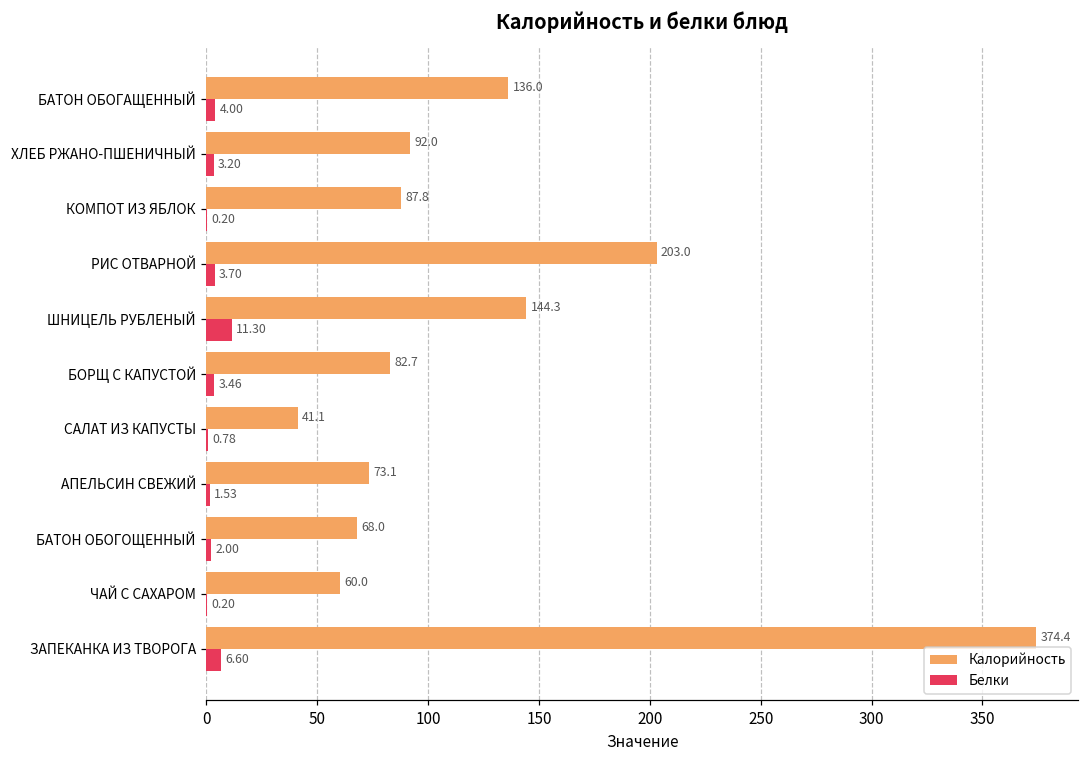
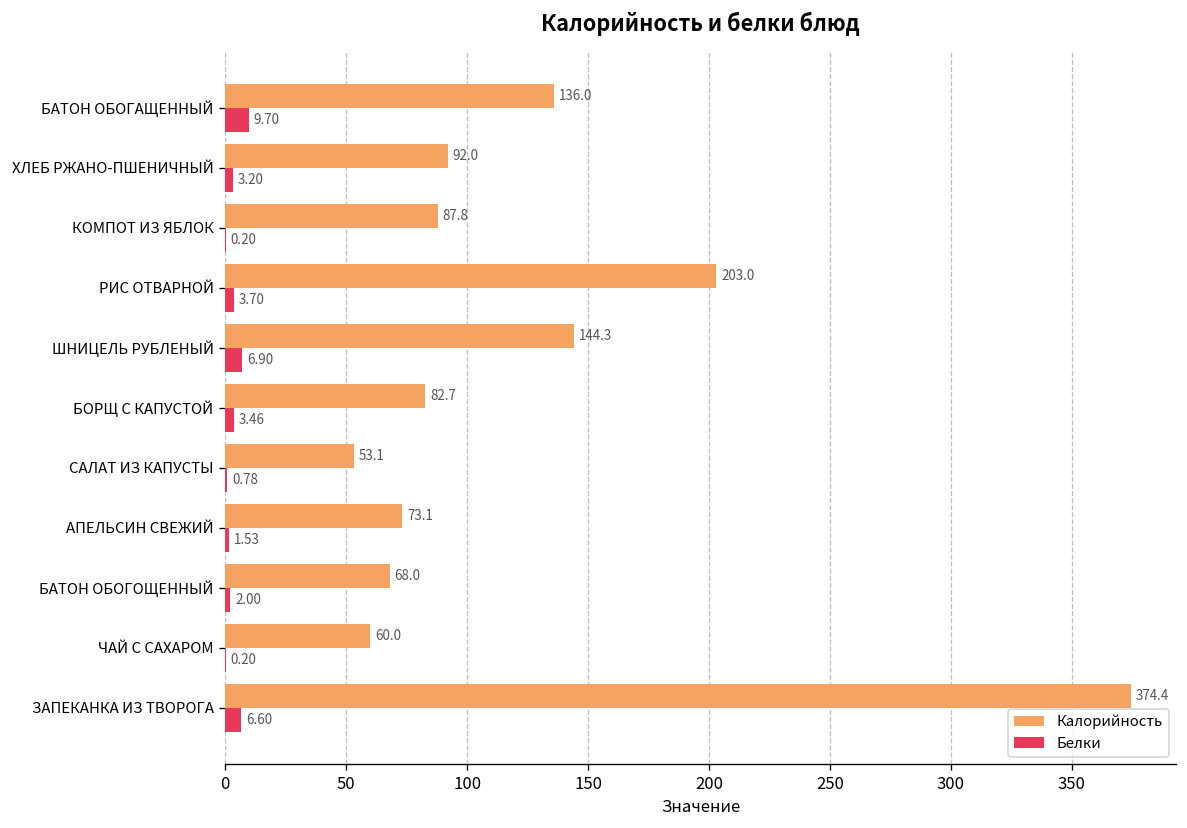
  {
    "Калорийность": {
      "БАТОН ОБОГАЩЕННЫЙ": 136.0,
      "ХЛЕБ РЖАНО-ПШЕНИЧНЫЙ": 92.0,
      "КОМПОТ ИЗ ЯБЛОК": 87.8,
      "РИС ОТВАРНОЙ": 203.0,
      "ШНИЦЕЛЬ РУБЛЕНЫЙ": 144.3,
      "БОРЩ С КАПУСТОЙ": 82.7,
-     "САЛАТ ИЗ КАПУСТЫ": 41.1,
+     "САЛАТ ИЗ КАПУСТЫ": 53.1,
      "АПЕЛЬСИН СВЕЖИЙ": 73.1,
      "БАТОН ОБОГОЩЕННЫЙ": 68.0,
      "ЧАЙ С САХАРОМ": 60.0,
      "ЗАПЕКАНКА ИЗ ТВОРОГА": 374.4
    },
    "Белки": {
-     "БАТОН ОБОГАЩЕННЫЙ": 4.00,
+     "БАТОН ОБОГАЩЕННЫЙ": 9.70,
      "ХЛЕБ РЖАНО-ПШЕНИЧНЫЙ": 3.20,
      "КОМПОТ ИЗ ЯБЛОК": 0.20,
      "РИС ОТВАРНОЙ": 3.70,
-     "ШНИЦЕЛЬ РУБЛЕНЫЙ": 11.30,
+     "ШНИЦЕЛЬ РУБЛЕНЫЙ": 6.90,
      "БОРЩ С КАПУСТОЙ": 3.46,
      "САЛАТ ИЗ КАПУСТЫ": 0.78,
      "АПЕЛЬСИН СВЕЖИЙ": 1.53,
      "БАТОН ОБОГОЩЕННЫЙ": 2.00,
      "ЧАЙ С САХАРОМ": 0.20,
      "ЗАПЕКАНКА ИЗ ТВОРОГА": 6.60
    }
  }
